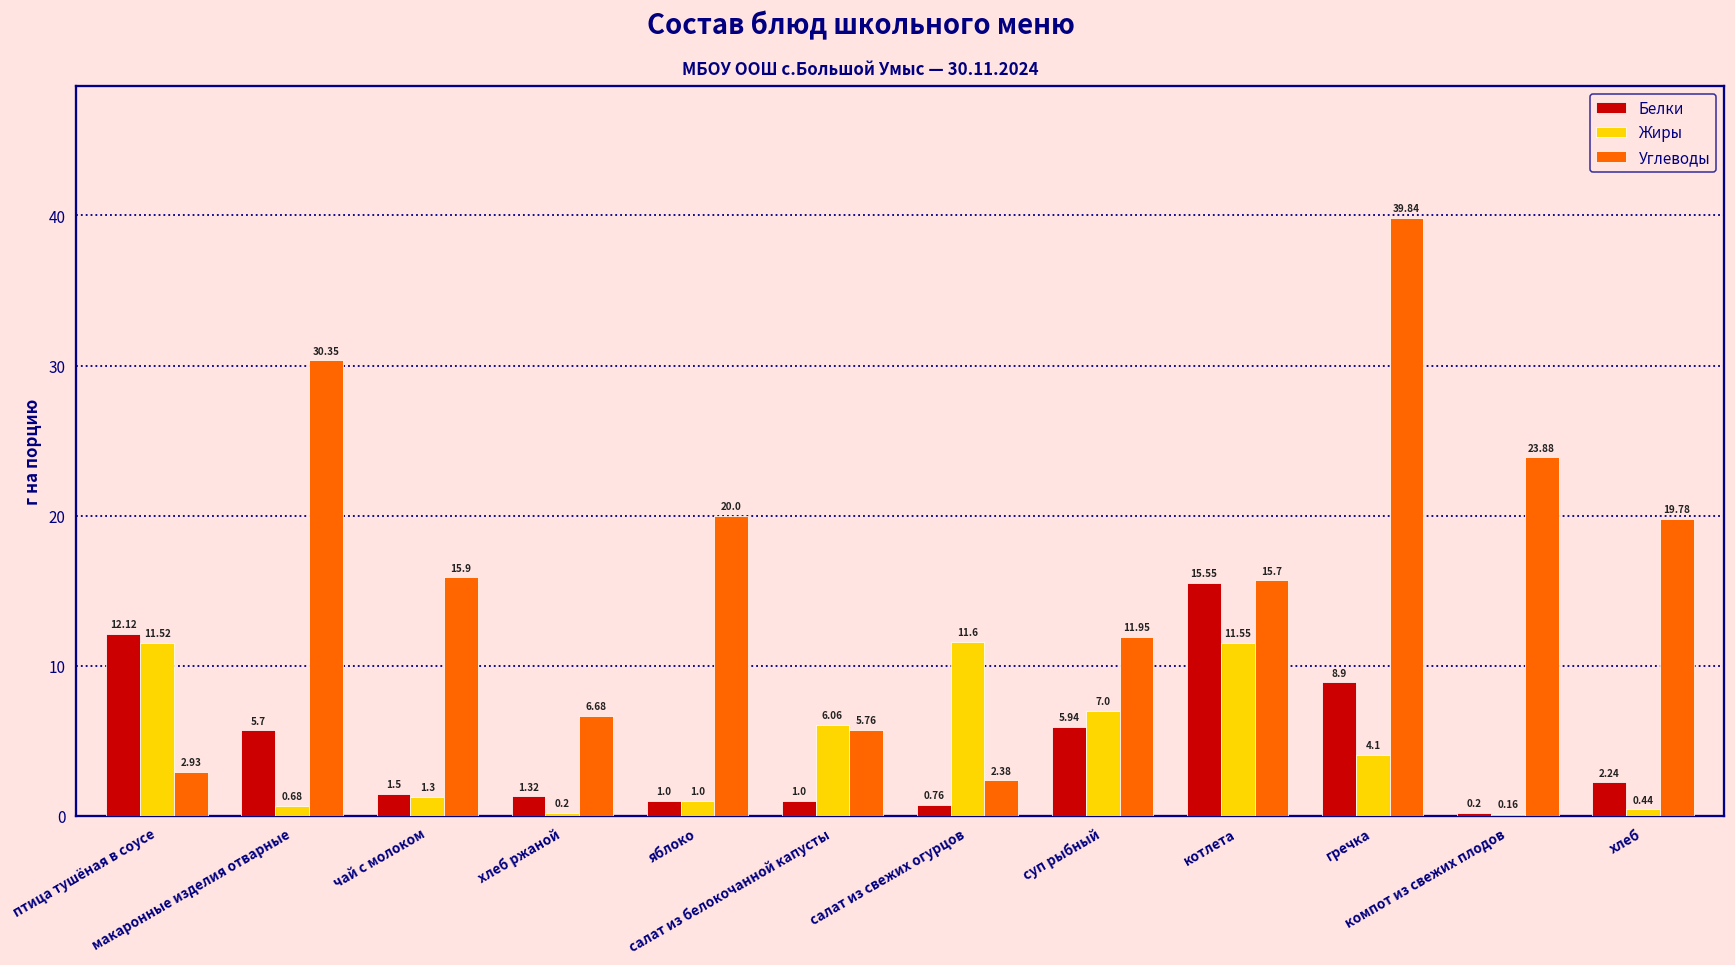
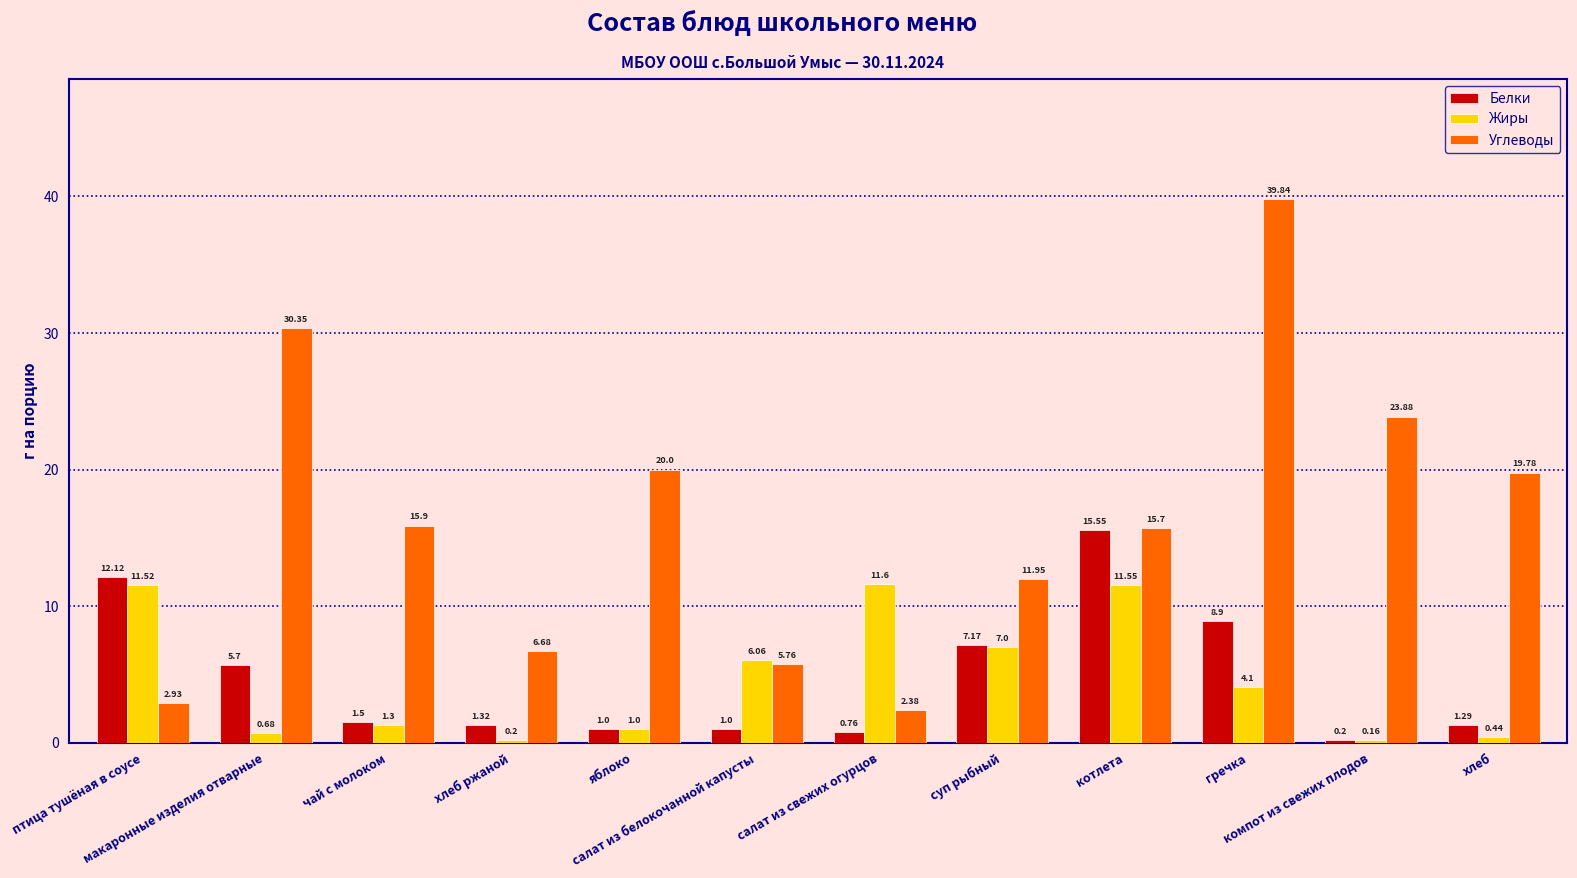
  {
    "Белки": {
      "птица тушёная в соусе": 12.12,
      "макаронные изделия отварные": 5.7,
      "чай с молоком": 1.5,
      "хлеб ржаной": 1.32,
      "яблоко": 1.0,
      "салат из белокочанной капусты": 1.0,
      "салат из свежих огурцов": 0.76,
-     "суп рыбный": 5.94,
+     "суп рыбный": 7.17,
      "котлета": 15.55,
      "гречка": 8.9,
      "компот из свежих плодов": 0.2,
-     "хлеб": 2.24
+     "хлеб": 1.29
    },
    "Жиры": {
      "птица тушёная в соусе": 11.52,
      "макаронные изделия отварные": 0.68,
      "чай с молоком": 1.3,
      "хлеб ржаной": 0.2,
      "яблоко": 1.0,
      "салат из белокочанной капусты": 6.06,
      "салат из свежих огурцов": 11.6,
      "суп рыбный": 7.0,
      "котлета": 11.55,
      "гречка": 4.1,
      "компот из свежих плодов": 0.16,
      "хлеб": 0.44
    },
    "Углеводы": {
      "птица тушёная в соусе": 2.93,
      "макаронные изделия отварные": 30.35,
      "чай с молоком": 15.9,
      "хлеб ржаной": 6.68,
      "яблоко": 20.0,
      "салат из белокочанной капусты": 5.76,
      "салат из свежих огурцов": 2.38,
      "суп рыбный": 11.95,
      "котлета": 15.7,
      "гречка": 39.84,
      "компот из свежих плодов": 23.88,
      "хлеб": 19.78
    }
  }
